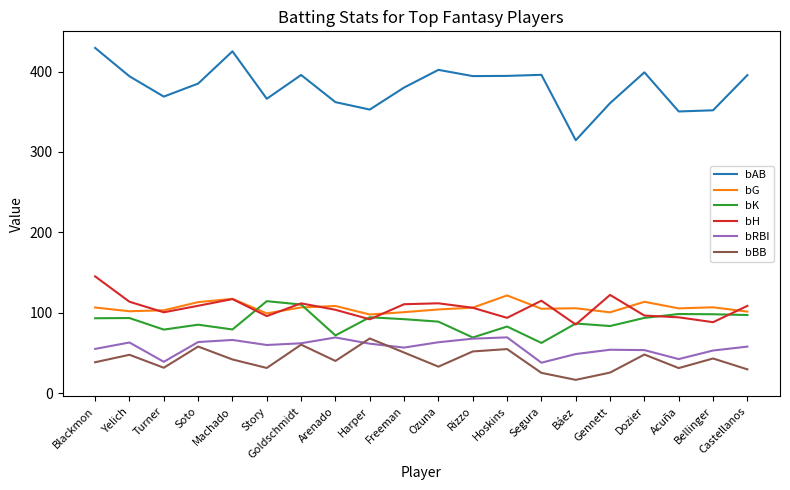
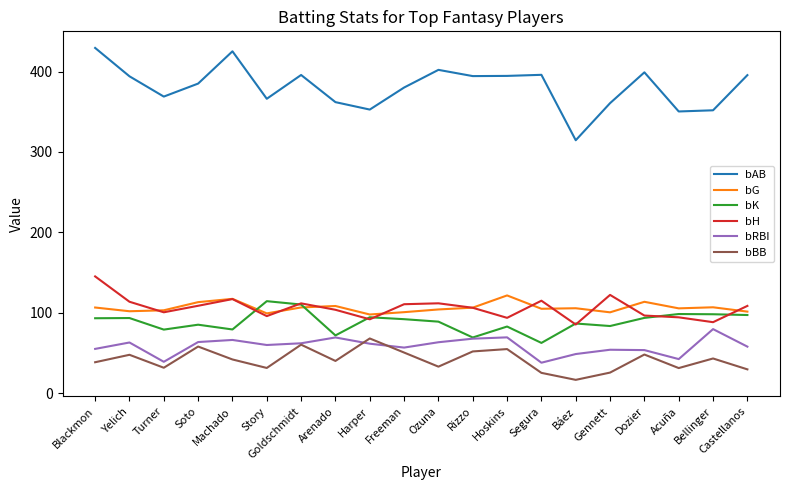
  {
    "bAB": {
      "Blackmon": 430,
      "Yelich": 390,
      "Turner": 370,
      "Soto": 380,
      "Machado": 430,
      "Story": 370,
      "Goldschmidt": 400,
      "Arenado": 360,
      "Harper": 350,
      "Freeman": 380,
      "Ozuna": 400,
      "Rizzo": 390,
      "Hoskins": 390,
      "Segura": 400,
      "Báez": 310,
      "Gennett": 360,
      "Dozier": 400,
      "Acuña": 350,
      "Bellinger": 350,
      "Castellanos": 400
    },
    "bG": {
      "Blackmon": 110,
      "Yelich": 100,
      "Soto": 110,
      "Story": 100,
      "Goldschmidt": 110,
      "Arenado": 110,
      "Harper": 100,
      "Freeman": 100,
      "Ozuna": 100,
      "Hoskins": 120,
      "Segura": 110,
      "Báez": 110,
      "Gennett": 100,
      "Dozier": 110,
      "Acuña": 110,
      "Bellinger": 110,
      "Castellanos": 100
    },
    "bK": {
      "Blackmon": 90,
      "Yelich": 90,
      "Turner": 80,
      "Soto": 90,
      "Machado": 80,
      "Story": 110,
      "Freeman": 90,
      "Ozuna": 90,
      "Hoskins": 80,
      "Segura": 60,
      "Gennett": 80,
      "Acuña": 100,
      "Bellinger": 100,
      "Castellanos": 100
    },
    "bH": {
      "Blackmon": 150,
      "Yelich": 110,
      "Soto": 110,
      "Story": 100,
      "Arenado": 100,
      "Freeman": 110,
      "Ozuna": 110,
      "Hoskins": 90,
      "Segura": 120,
      "Gennett": 120,
      "Acuña": 90,
      "Bellinger": 90,
      "Castellanos": 110
    },
    "bRBI": {
      "Blackmon": 60,
      "Yelich": 60,
      "Turner": 40,
      "Soto": 60,
      "Machado": 70,
      "Story": 60,
      "Harper": 60,
      "Freeman": 60,
      "Ozuna": 60,
      "Hoskins": 70,
      "Segura": 40,
      "Báez": 50,
      "Gennett": 50,
      "Dozier": 50,
      "Acuña": 40,
-     "Bellinger": 50,
+     "Bellinger": 80,
      "Castellanos": 60
    },
    "bBB": {
      "Blackmon": 40,
      "Yelich": 50,
      "Turner": 30,
      "Soto": 60,
      "Machado": 40,
      "Story": 30,
      "Arenado": 40,
      "Harper": 70,
      "Freeman": 50,
      "Ozuna": 30,
      "Rizzo": 50,
      "Hoskins": 50,
      "Segura": 30,
      "Báez": 20,
      "Gennett": 30,
      "Dozier": 50,
      "Acuña": 30,
      "Bellinger": 40,
      "Castellanos": 30
    }
  }
